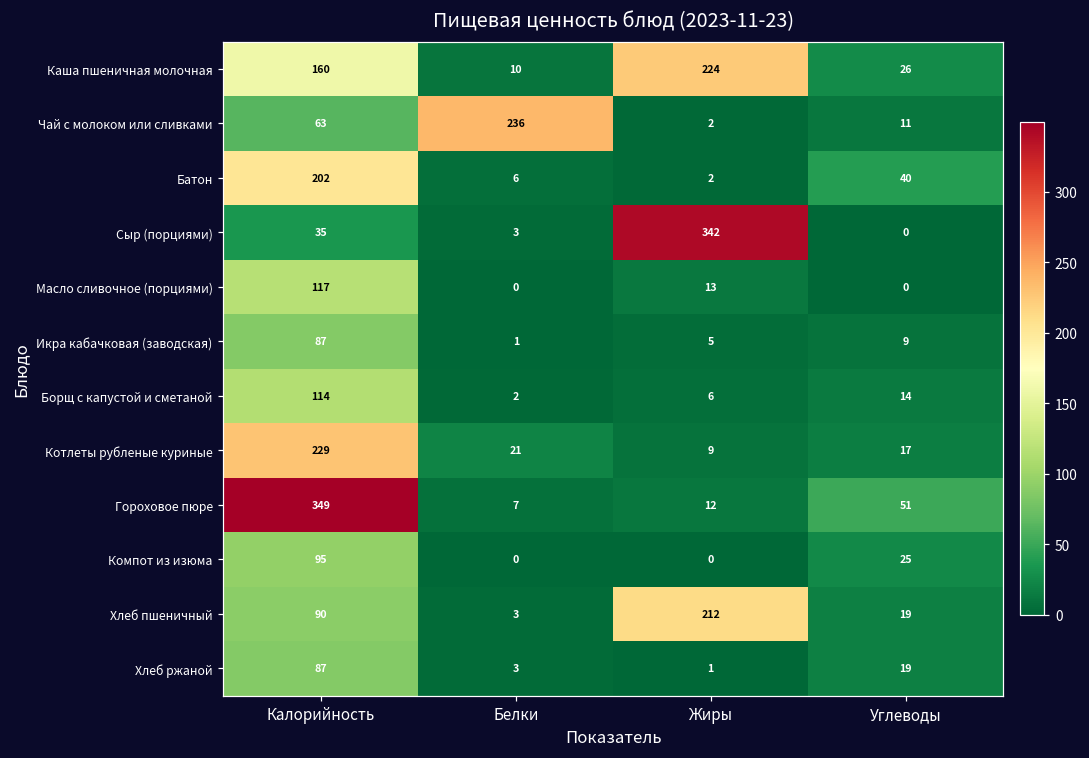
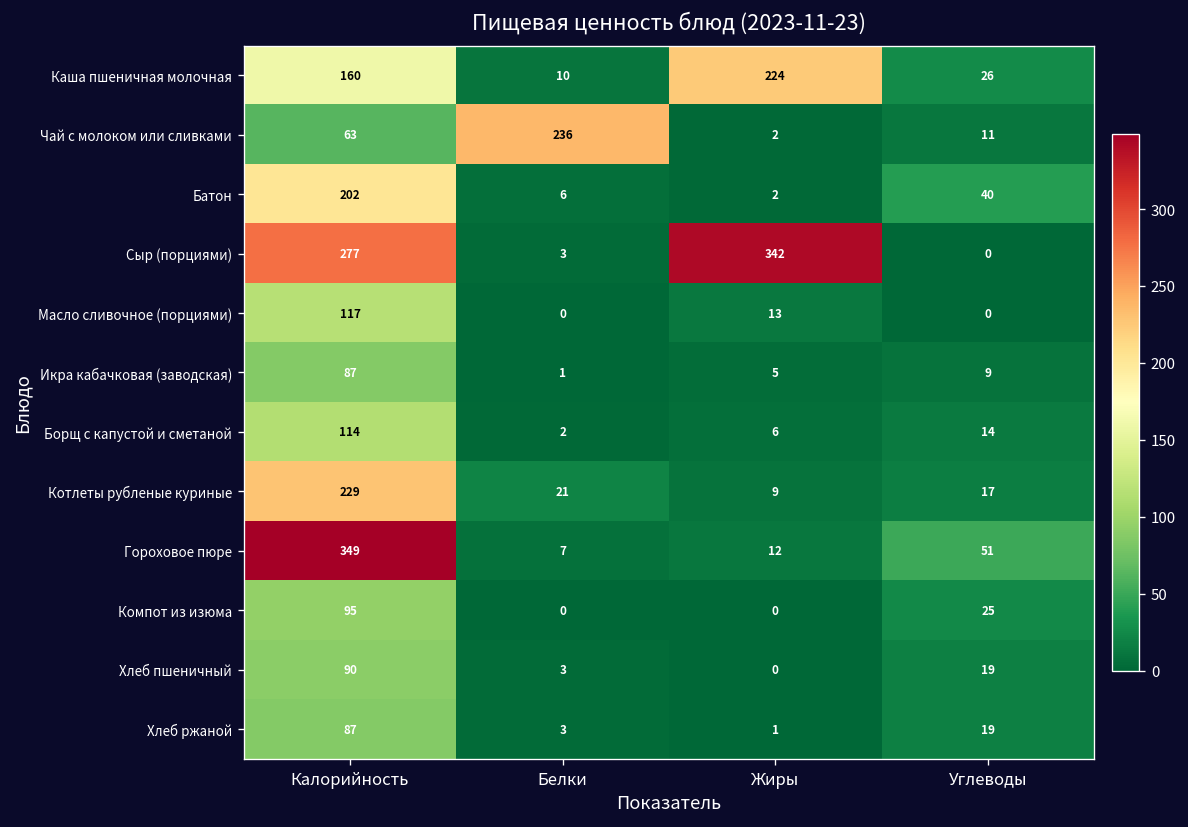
  {
    "Каша пшеничная молочная": {
      "Калорийность": 160,
      "Белки": 10,
      "Жиры": 224,
      "Углеводы": 26
    },
    "Чай с молоком или сливками": {
      "Калорийность": 63,
      "Белки": 236,
      "Жиры": 2,
      "Углеводы": 11
    },
    "Батон": {
      "Калорийность": 202,
      "Белки": 6,
      "Жиры": 2,
      "Углеводы": 40
    },
    "Сыр (порциями)": {
-     "Калорийность": 35,
+     "Калорийность": 277,
      "Белки": 3,
      "Жиры": 342,
      "Углеводы": 0
    },
    "Масло сливочное (порциями)": {
      "Калорийность": 117,
      "Белки": 0,
      "Жиры": 13,
      "Углеводы": 0
    },
    "Икра кабачковая (заводская)": {
      "Калорийность": 87,
      "Белки": 1,
      "Жиры": 5,
      "Углеводы": 9
    },
    "Борщ с капустой и сметаной": {
      "Калорийность": 114,
      "Белки": 2,
      "Жиры": 6,
      "Углеводы": 14
    },
    "Котлеты рубленые куриные": {
      "Калорийность": 229,
      "Белки": 21,
      "Жиры": 9,
      "Углеводы": 17
    },
    "Гороховое пюре": {
      "Калорийность": 349,
      "Белки": 7,
      "Жиры": 12,
      "Углеводы": 51
    },
    "Компот из изюма": {
      "Калорийность": 95,
      "Белки": 0,
      "Жиры": 0,
      "Углеводы": 25
    },
    "Хлеб пшеничный": {
      "Калорийность": 90,
      "Белки": 3,
-     "Жиры": 212,
+     "Жиры": 0,
      "Углеводы": 19
    },
    "Хлеб ржаной": {
      "Калорийность": 87,
      "Белки": 3,
      "Жиры": 1,
      "Углеводы": 19
    }
  }
